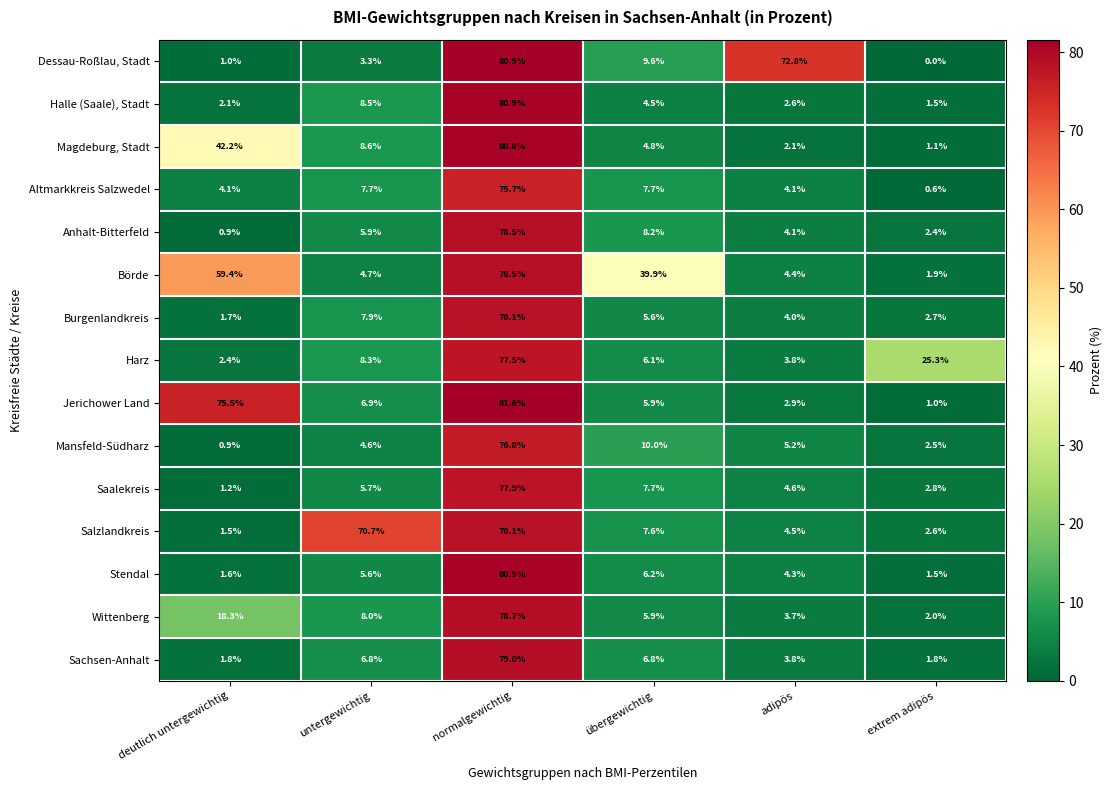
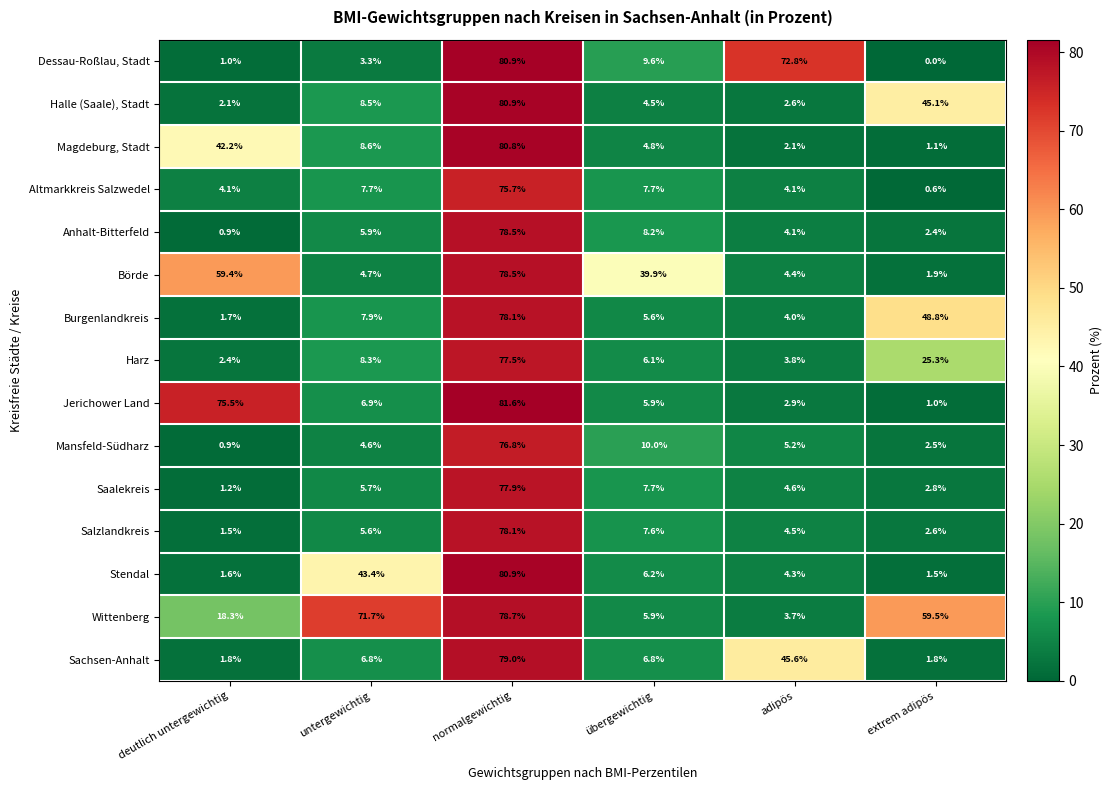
  {
    "Dessau-Roßlau, Stadt": {
      "deutlich untergewichtig": "1.0%",
      "untergewichtig": "3.3%",
      "normalgewichtig": "80.9%",
      "übergewichtig": "9.6%",
      "adipös": "72.8%",
      "extrem adipös": "0.0%"
    },
    "Halle (Saale), Stadt": {
      "deutlich untergewichtig": "2.1%",
      "untergewichtig": "8.5%",
      "normalgewichtig": "80.9%",
      "übergewichtig": "4.5%",
      "adipös": "2.6%",
-     "extrem adipös": "1.5%"
+     "extrem adipös": "45.1%"
    },
    "Magdeburg, Stadt": {
      "deutlich untergewichtig": "42.2%",
      "untergewichtig": "8.6%",
      "normalgewichtig": "80.8%",
      "übergewichtig": "4.8%",
      "adipös": "2.1%",
      "extrem adipös": "1.1%"
    },
    "Altmarkkreis Salzwedel": {
      "deutlich untergewichtig": "4.1%",
      "untergewichtig": "7.7%",
      "normalgewichtig": "75.7%",
      "übergewichtig": "7.7%",
      "adipös": "4.1%",
      "extrem adipös": "0.6%"
    },
    "Anhalt-Bitterfeld": {
      "deutlich untergewichtig": "0.9%",
      "untergewichtig": "5.9%",
      "normalgewichtig": "78.5%",
      "übergewichtig": "8.2%",
      "adipös": "4.1%",
      "extrem adipös": "2.4%"
    },
    "Börde": {
      "deutlich untergewichtig": "59.4%",
      "untergewichtig": "4.7%",
      "normalgewichtig": "78.5%",
      "übergewichtig": "39.9%",
      "adipös": "4.4%",
      "extrem adipös": "1.9%"
    },
    "Burgenlandkreis": {
      "deutlich untergewichtig": "1.7%",
      "untergewichtig": "7.9%",
      "normalgewichtig": "78.1%",
      "übergewichtig": "5.6%",
      "adipös": "4.0%",
-     "extrem adipös": "2.7%"
+     "extrem adipös": "48.8%"
    },
    "Harz": {
      "deutlich untergewichtig": "2.4%",
      "untergewichtig": "8.3%",
      "normalgewichtig": "77.5%",
      "übergewichtig": "6.1%",
      "adipös": "3.8%",
      "extrem adipös": "25.3%"
    },
    "Jerichower Land": {
      "deutlich untergewichtig": "75.5%",
      "untergewichtig": "6.9%",
      "normalgewichtig": "81.6%",
      "übergewichtig": "5.9%",
      "adipös": "2.9%",
      "extrem adipös": "1.0%"
    },
    "Mansfeld-Südharz": {
      "deutlich untergewichtig": "0.9%",
      "untergewichtig": "4.6%",
      "normalgewichtig": "76.8%",
      "übergewichtig": "10.0%",
      "adipös": "5.2%",
      "extrem adipös": "2.5%"
    },
    "Saalekreis": {
      "deutlich untergewichtig": "1.2%",
      "untergewichtig": "5.7%",
      "normalgewichtig": "77.9%",
      "übergewichtig": "7.7%",
      "adipös": "4.6%",
      "extrem adipös": "2.8%"
    },
    "Salzlandkreis": {
      "deutlich untergewichtig": "1.5%",
-     "untergewichtig": "70.7%",
+     "untergewichtig": "5.6%",
      "normalgewichtig": "78.1%",
      "übergewichtig": "7.6%",
      "adipös": "4.5%",
      "extrem adipös": "2.6%"
    },
    "Stendal": {
      "deutlich untergewichtig": "1.6%",
-     "untergewichtig": "5.6%",
+     "untergewichtig": "43.4%",
      "normalgewichtig": "80.9%",
      "übergewichtig": "6.2%",
      "adipös": "4.3%",
      "extrem adipös": "1.5%"
    },
    "Wittenberg": {
      "deutlich untergewichtig": "18.3%",
-     "untergewichtig": "8.0%",
+     "untergewichtig": "71.7%",
      "normalgewichtig": "78.7%",
      "übergewichtig": "5.9%",
      "adipös": "3.7%",
-     "extrem adipös": "2.0%"
+     "extrem adipös": "59.5%"
    },
    "Sachsen-Anhalt": {
      "deutlich untergewichtig": "1.8%",
      "untergewichtig": "6.8%",
      "normalgewichtig": "79.0%",
      "übergewichtig": "6.8%",
-     "adipös": "3.8%",
+     "adipös": "45.6%",
      "extrem adipös": "1.8%"
    }
  }
